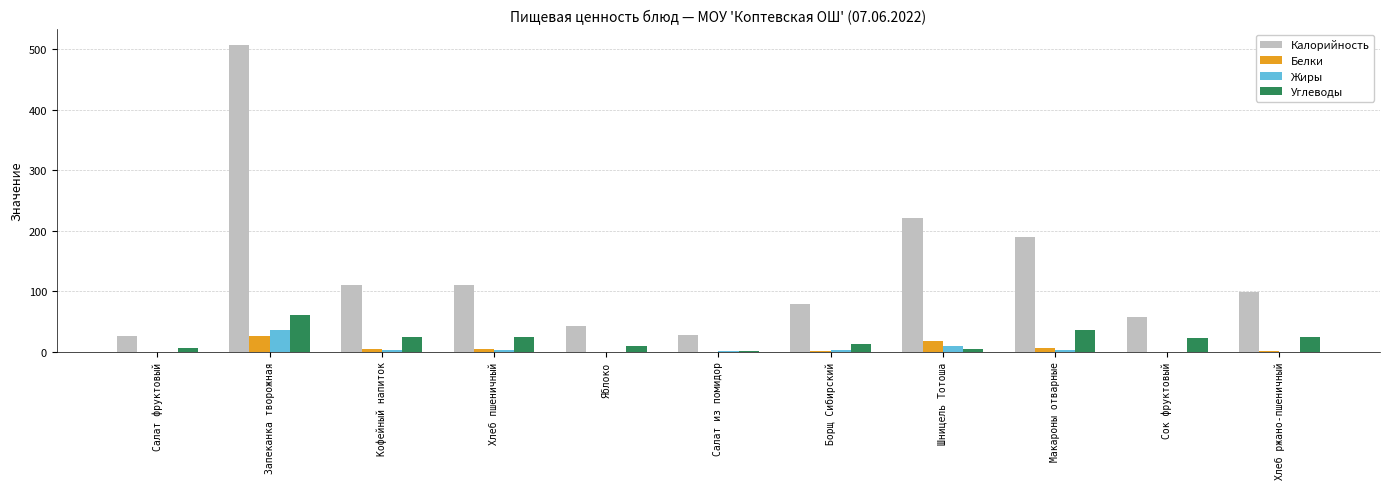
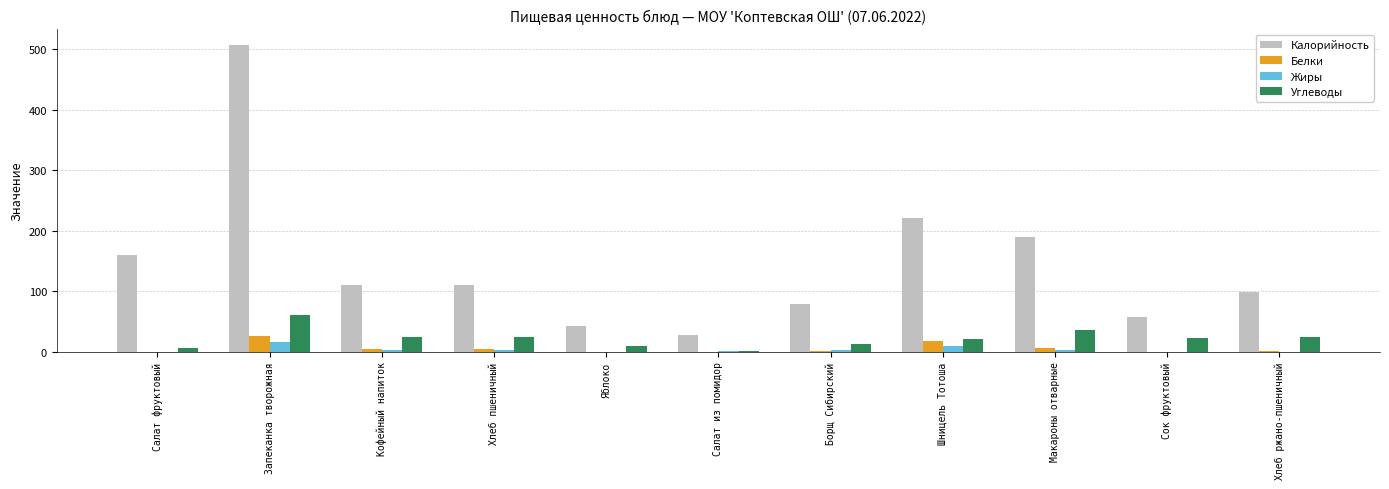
  {
    "Калорийность": {
-     "Салат фруктовый": 30,
+     "Салат фруктовый": 160,
      "Запеканка творожная": 510,
      "Кофейный напиток": 110,
      "Хлеб пшеничный": 110,
      "Яблоко": 40,
      "Салат из помидор": 30,
      "Борщ Сибирский": 80,
      "Шницель Тотоша": 220,
      "Макароны отварные": 190,
      "Сок фруктовый": 60,
      "Хлеб ржано-пшеничный": 100
    },
    "Белки": {
      "Запеканка творожная": 30,
      "Кофейный напиток": 10,
      "Хлеб пшеничный": 0,
      "Шницель Тотоша": 20,
      "Макароны отварные": 10
    },
    "Жиры": {
-     "Запеканка творожная": 40,
+     "Запеканка творожная": 20,
      "Шницель Тотоша": 10
    },
    "Углеводы": {
      "Салат фруктовый": 10,
      "Запеканка творожная": 60,
      "Кофейный напиток": 20,
      "Хлеб пшеничный": 20,
      "Яблоко": 10,
      "Борщ Сибирский": 10,
-     "Шницель Тотоша": 0,
+     "Шницель Тотоша": 20,
      "Макароны отварные": 40,
      "Сок фруктовый": 20,
      "Хлеб ржано-пшеничный": 20
    }
  }
